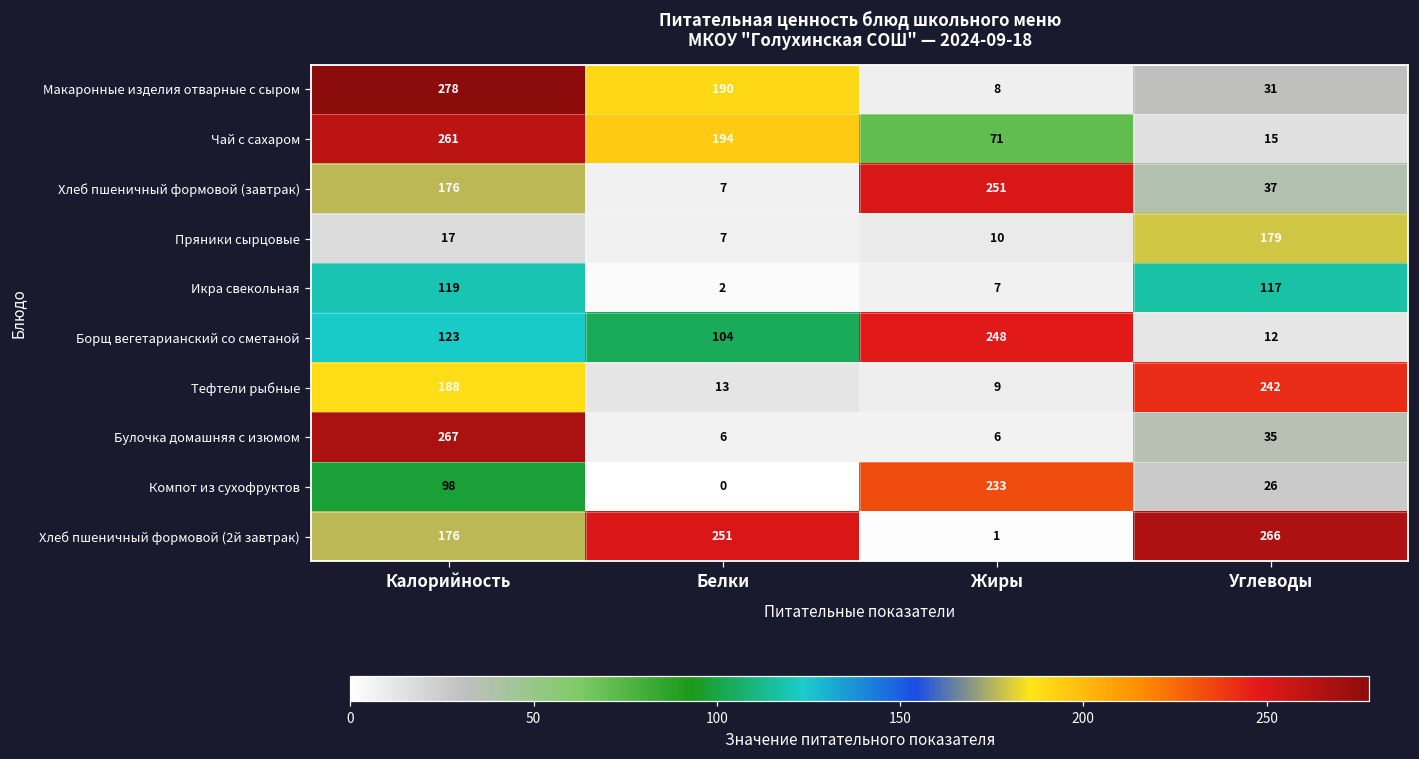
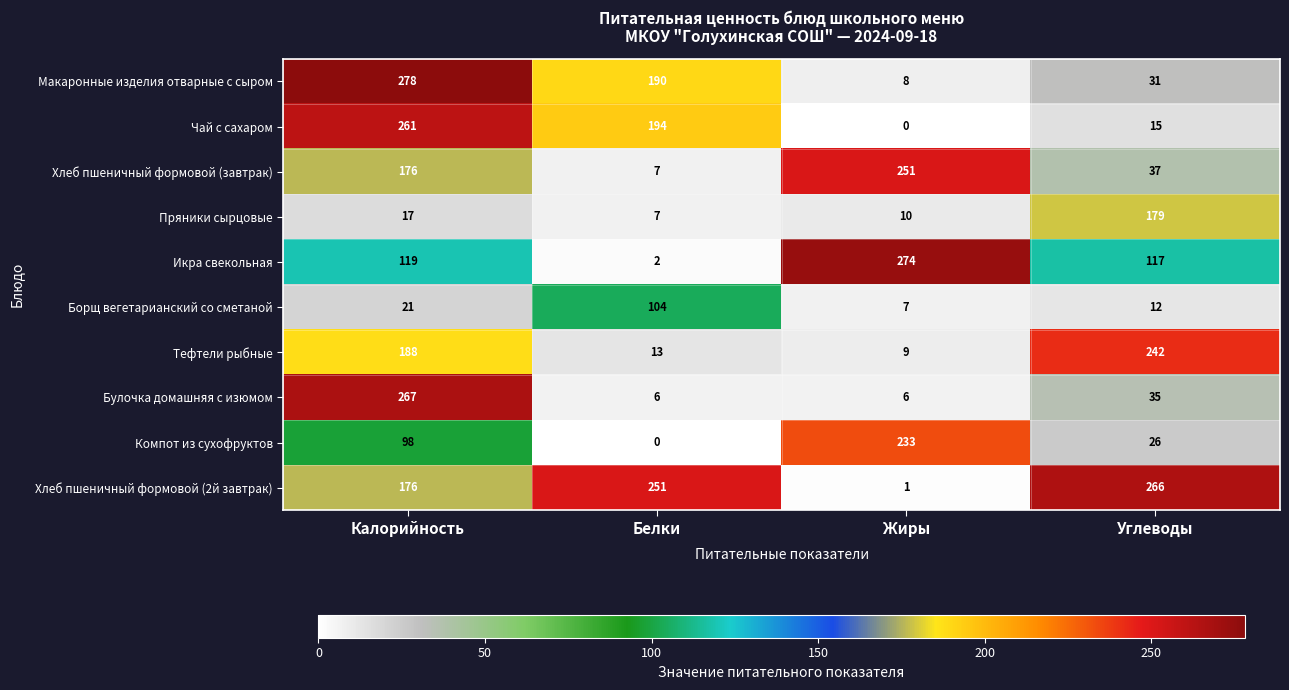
  {
    "Макаронные изделия отварные с сыром": {
      "Калорийность": 278,
      "Белки": 190,
      "Жиры": 8,
      "Углеводы": 31
    },
    "Чай с сахаром": {
      "Калорийность": 261,
      "Белки": 194,
-     "Жиры": 71,
+     "Жиры": 0,
      "Углеводы": 15
    },
    "Хлеб пшеничный формовой (завтрак)": {
      "Калорийность": 176,
      "Белки": 7,
      "Жиры": 251,
      "Углеводы": 37
    },
    "Пряники сырцовые": {
      "Калорийность": 17,
      "Белки": 7,
      "Жиры": 10,
      "Углеводы": 179
    },
    "Икра свекольная": {
      "Калорийность": 119,
      "Белки": 2,
-     "Жиры": 7,
+     "Жиры": 274,
      "Углеводы": 117
    },
    "Борщ вегетарианский со сметаной": {
-     "Калорийность": 123,
+     "Калорийность": 21,
      "Белки": 104,
-     "Жиры": 248,
+     "Жиры": 7,
      "Углеводы": 12
    },
    "Тефтели рыбные": {
      "Калорийность": 188,
      "Белки": 13,
      "Жиры": 9,
      "Углеводы": 242
    },
    "Булочка домашняя с изюмом": {
      "Калорийность": 267,
      "Белки": 6,
      "Жиры": 6,
      "Углеводы": 35
    },
    "Компот из сухофруктов": {
      "Калорийность": 98,
      "Белки": 0,
      "Жиры": 233,
      "Углеводы": 26
    },
    "Хлеб пшеничный формовой (2й завтрак)": {
      "Калорийность": 176,
      "Белки": 251,
      "Жиры": 1,
      "Углеводы": 266
    }
  }
